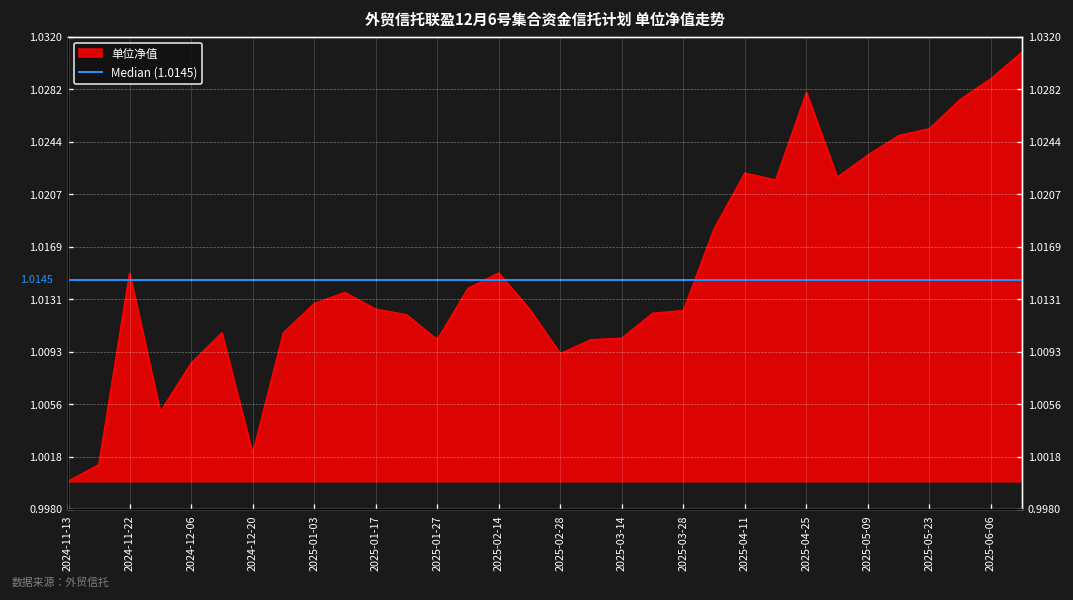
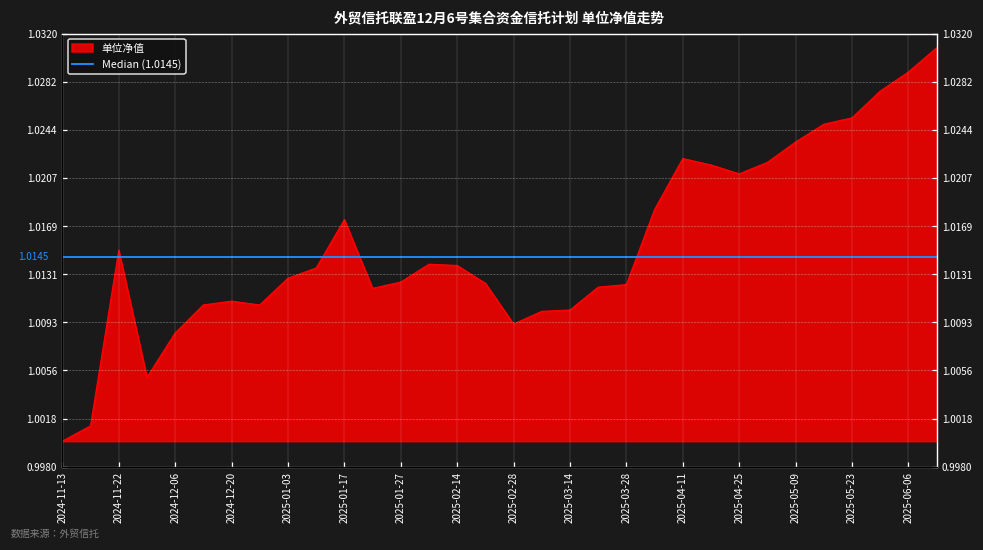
  {
    "2024-11-13": 1.0000,
    "2024-11-22": 1.0150,
    "2024-12-06": 1.0085,
-   "2024-12-20": 1.002,
+   "2024-12-20": 1.011,
    "2025-01-03": 1.0128,
-   "2025-01-17": 1.0124,
-   "2025-01-27": 1.0102,
-   "2025-02-14": 1.0150,
+   "2025-01-17": 1.0174,
+   "2025-01-27": 1.0125,
+   "2025-02-14": 1.0138,
    "2025-02-28": 1.0092,
    "2025-03-14": 1.0103,
    "2025-03-28": 1.0123,
    "2025-04-11": 1.0222,
-   "2025-04-25": 1.028,
+   "2025-04-25": 1.021,
    "2025-05-09": 1.0235,
    "2025-05-23": 1.0254,
    "2025-06-06": 1.0290
  }
